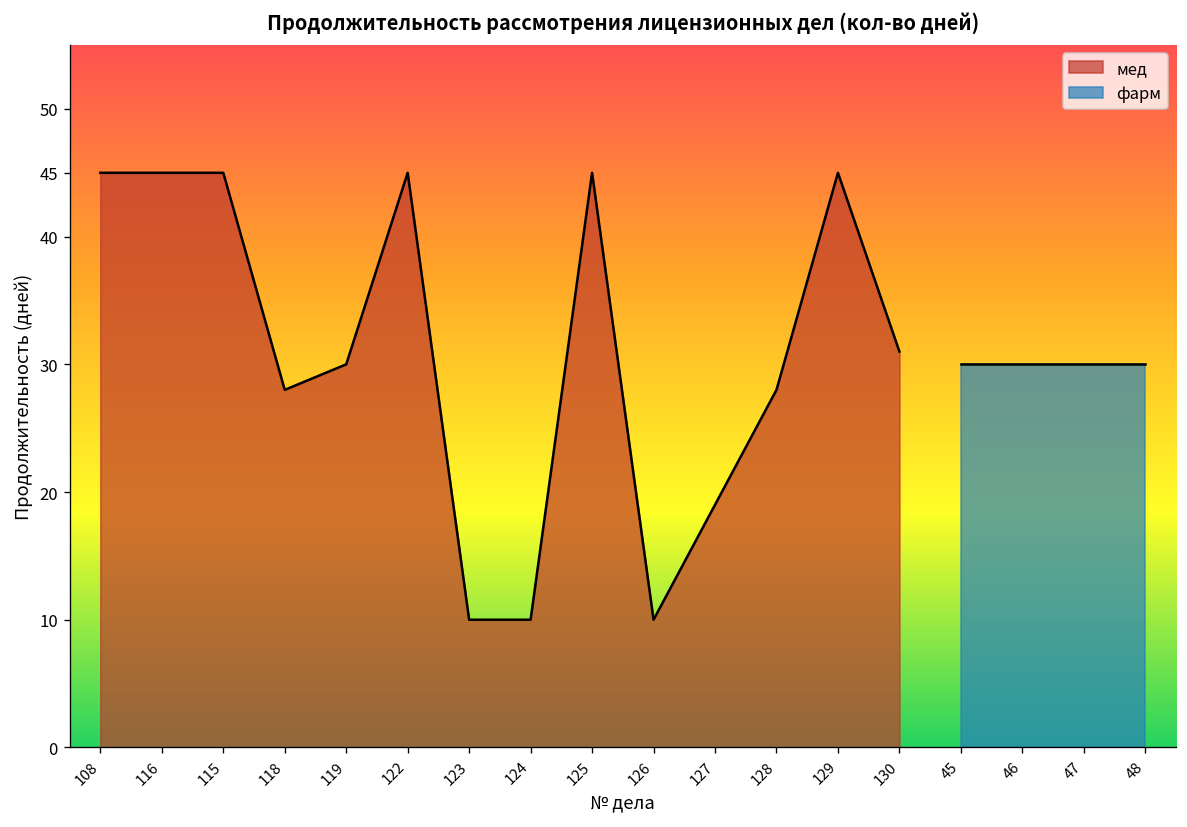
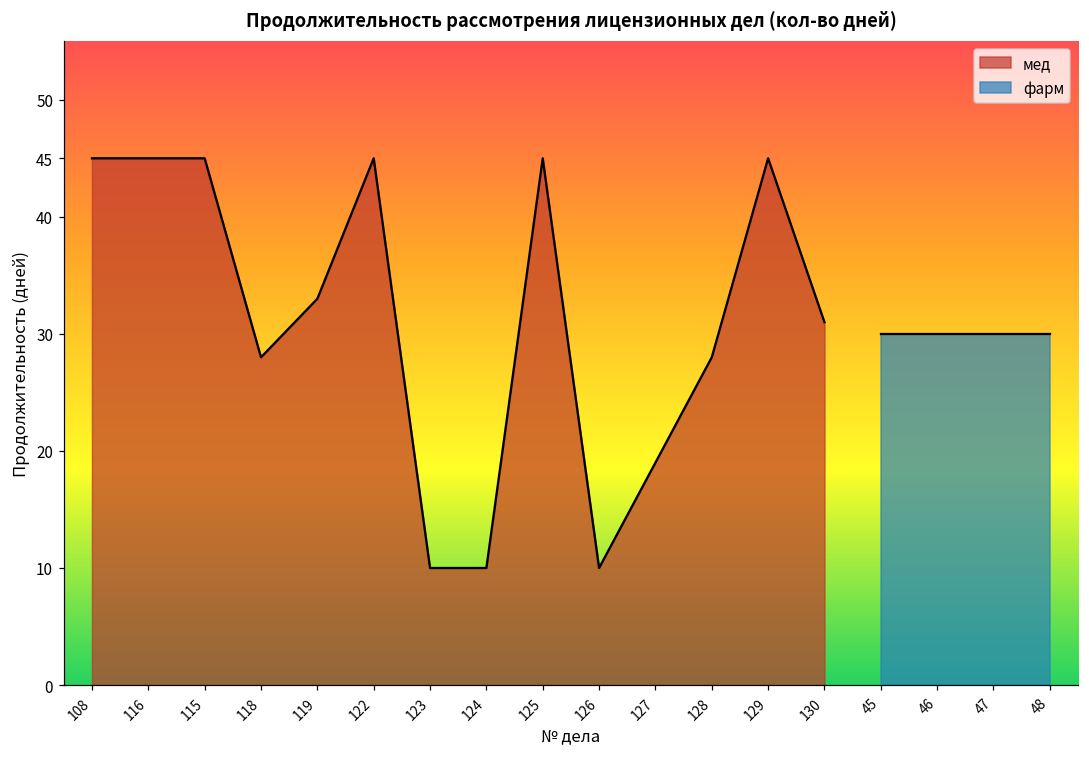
  {
    "мед": {
      "108": 45,
      "116": 45,
      "115": 45,
      "118": 28,
-     "119": 30,
+     "119": 33,
      "122": 45,
      "123": 10,
      "124": 10,
      "125": 45,
      "126": 10,
      "127": 19,
      "128": 28,
      "129": 45,
      "130": 31
    },
    "фарм": {
      "45": 30,
      "46": 30,
      "47": 30,
      "48": 30
    }
  }
